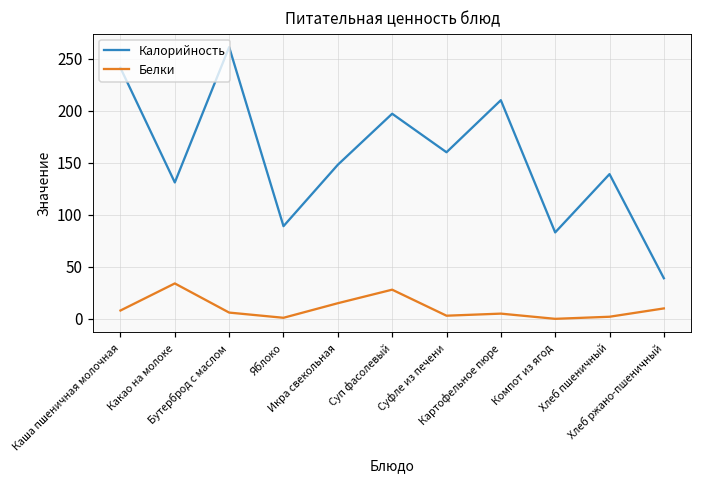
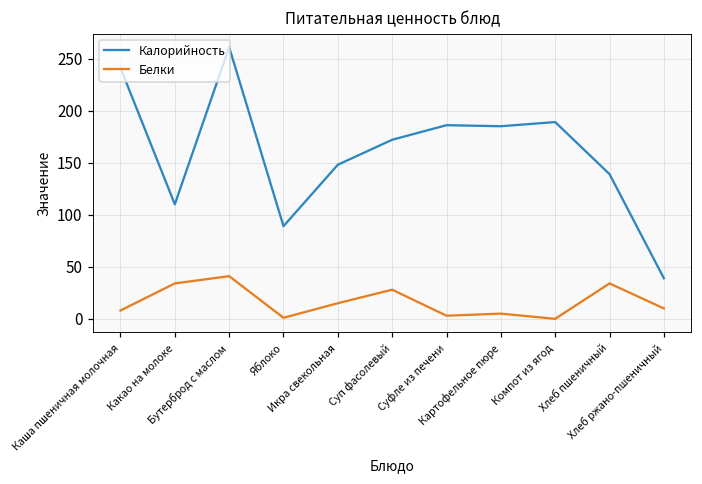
  {
    "Калорийность": {
-     "Какао на молоке": 130,
+     "Какао на молоке": 110,
      "Яблоко": 90,
      "Икра свекольная": 150,
-     "Суп фасолевый": 200,
-     "Суфле из печени": 160,
-     "Картофельное пюре": 210,
-     "Компот из ягод": 80,
+     "Суп фасолевый": 170,
+     "Суфле из печени": 190,
+     "Картофельное пюре": 190,
+     "Компот из ягод": 190,
      "Хлеб пшеничный": 140,
      "Хлеб ржано-пшеничный": 40
    },
    "Белки": {
      "Каша пшеничная молочная": 10,
      "Какао на молоке": 30,
-     "Бутерброд с маслом": 10,
+     "Бутерброд с маслом": 40,
      "Яблоко": 0,
      "Икра свекольная": 20,
      "Суп фасолевый": 30,
      "Суфле из печени": 0,
      "Картофельное пюре": 10,
      "Компот из ягод": 0,
-     "Хлеб пшеничный": 0,
+     "Хлеб пшеничный": 30,
      "Хлеб ржано-пшеничный": 10
    }
  }
